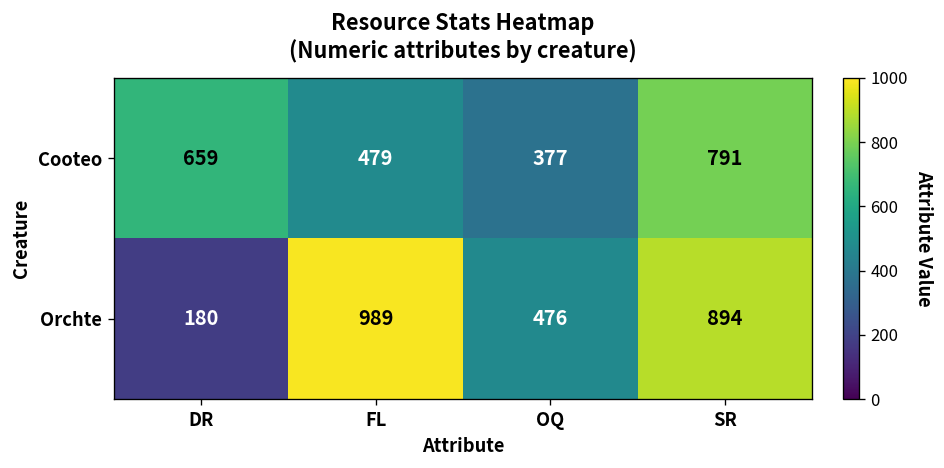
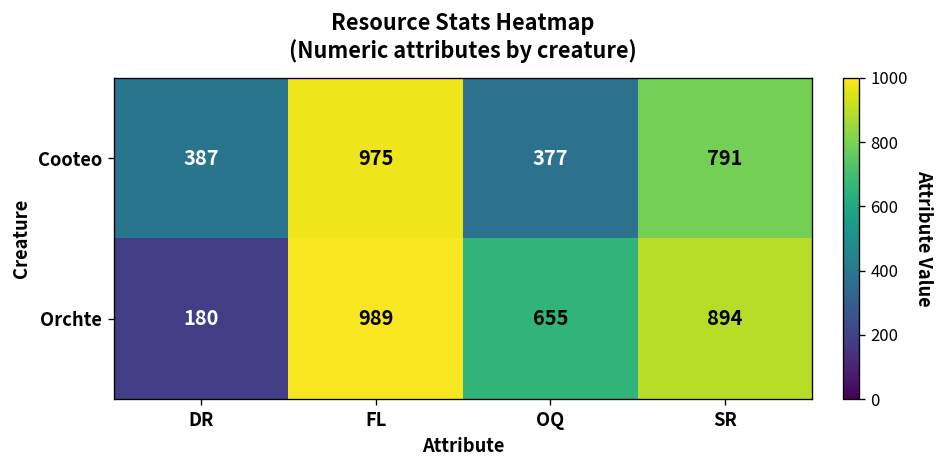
  {
    "Cooteo": {
-     "DR": 659,
-     "FL": 479,
+     "DR": 387,
+     "FL": 975,
      "OQ": 377,
      "SR": 791
    },
    "Orchte": {
      "DR": 180,
      "FL": 989,
-     "OQ": 476,
+     "OQ": 655,
      "SR": 894
    }
  }
